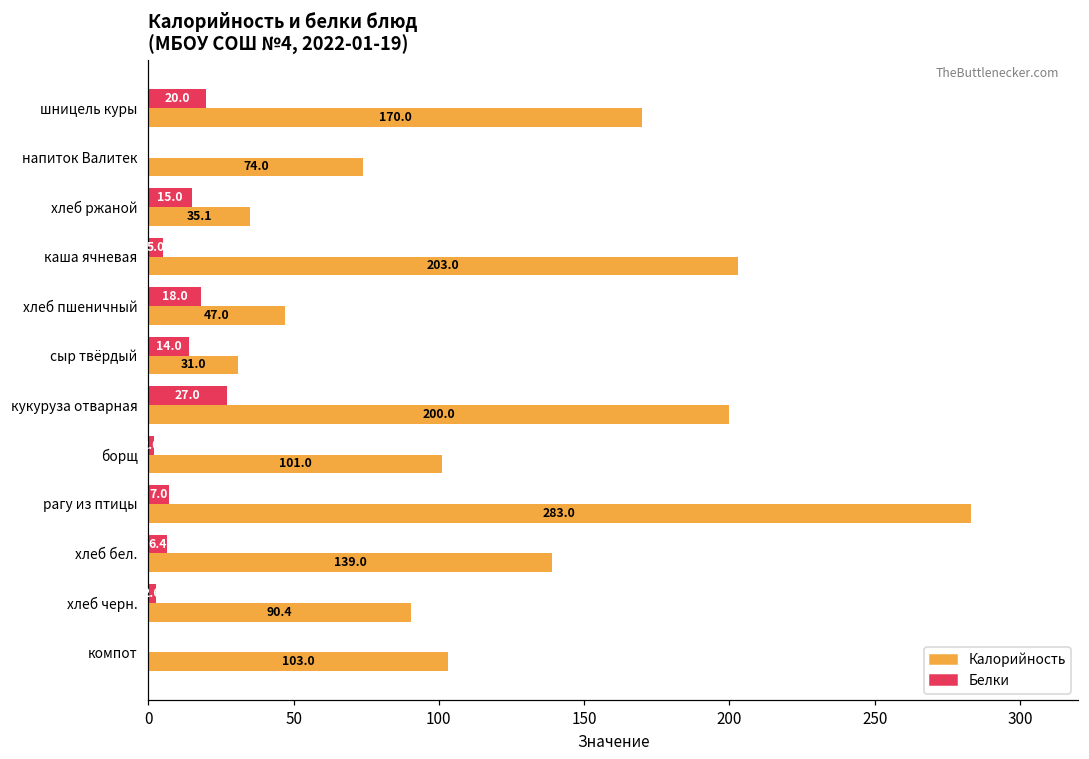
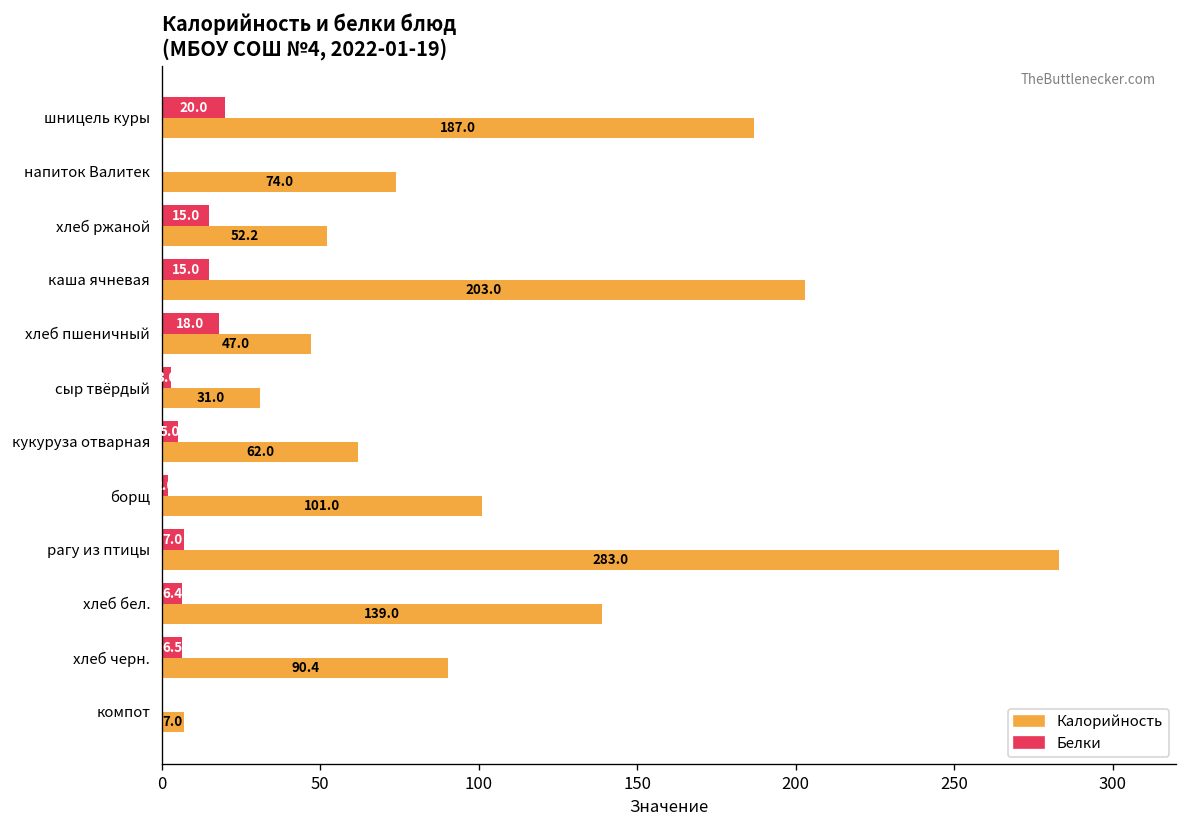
  {
    "Калорийность": {
-     "шницель куры": 170.0,
+     "шницель куры": 187.0,
      "напиток Валитек": 74.0,
-     "хлеб ржаной": 35.1,
+     "хлеб ржаной": 52.2,
      "каша ячневая": 203.0,
      "хлеб пшеничный": 47.0,
      "сыр твёрдый": 31.0,
-     "кукуруза отварная": 200.0,
+     "кукуруза отварная": 62.0,
      "борщ": 101.0,
      "рагу из птицы": 283.0,
      "хлеб бел.": 139.0,
      "хлеб черн.": 90.4,
-     "компот": 103.0
+     "компот": 7.0
    },
    "Белки": {
      "шницель куры": 20.0,
      "хлеб ржаной": 15.0,
-     "каша ячневая": 5.0,
+     "каша ячневая": 15.0,
      "хлеб пшеничный": 18.0,
-     "сыр твёрдый": 14,
-     "кукуруза отварная": 27.0,
+     "сыр твёрдый": 3,
+     "кукуруза отварная": 5.0,
      "рагу из птицы": 7.0,
      "хлеб бел.": 6.4,
-     "хлеб черн.": 3
+     "хлеб черн.": 7
    }
  }
